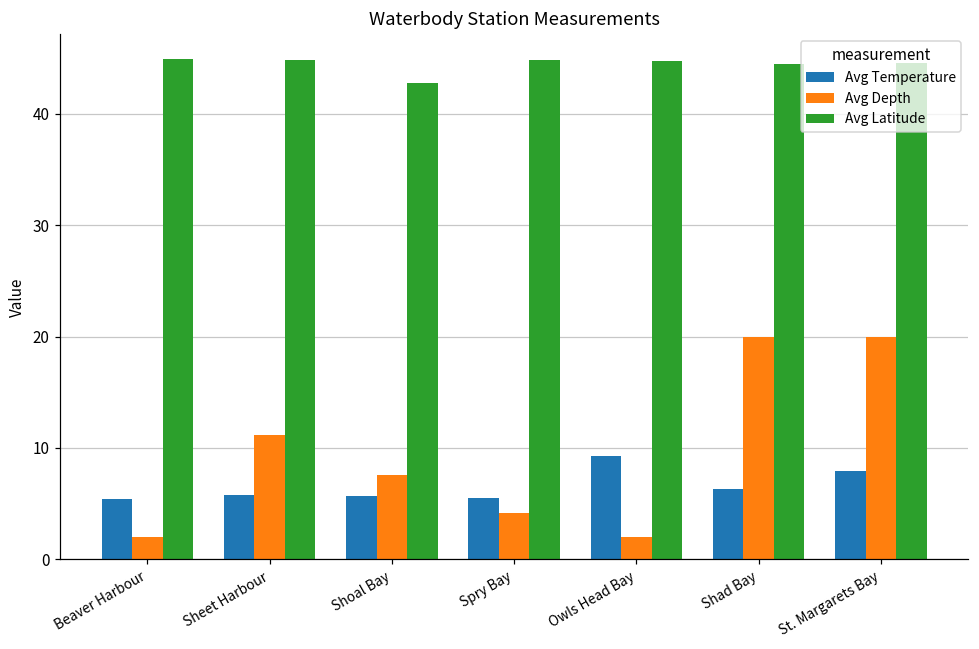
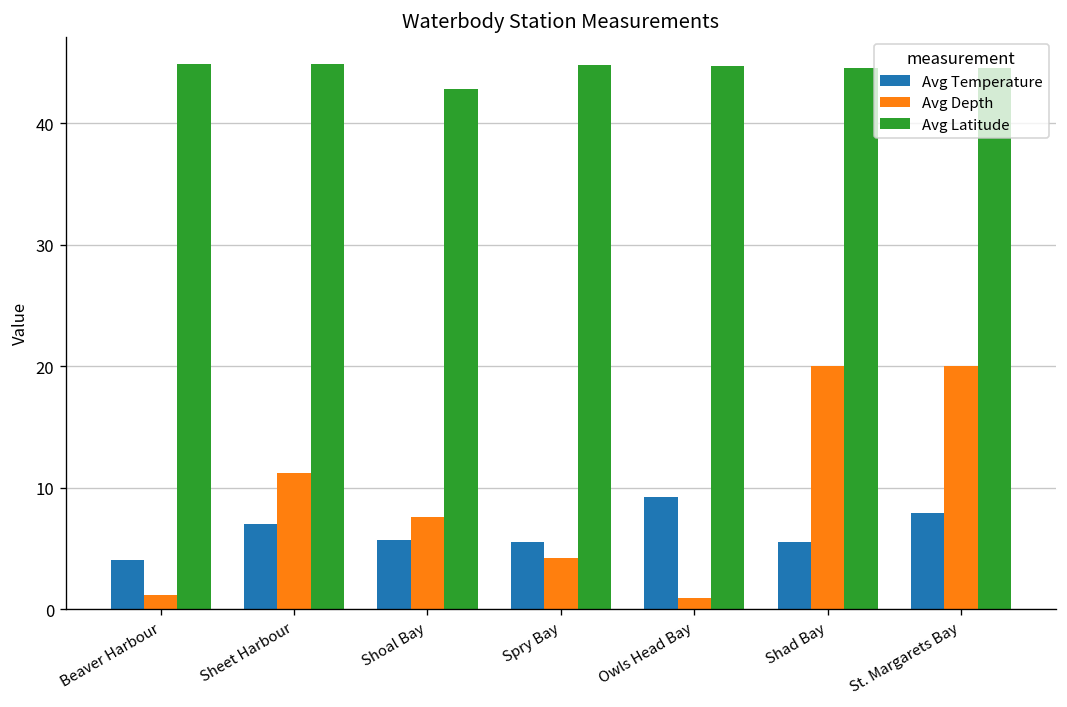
  {
    "Avg Temperature": {
-     "Beaver Harbour": 5.4,
-     "Sheet Harbour": 5.7,
+     "Beaver Harbour": 4.0,
+     "Sheet Harbour": 7.0,
      "Shoal Bay": 5.7,
      "Spry Bay": 5.5,
      "Owls Head Bay": 9.2,
-     "Shad Bay": 6.3,
+     "Shad Bay": 5.5,
      "St. Margarets Bay": 7.9
    },
    "Avg Depth": {
-     "Beaver Harbour": 2.0,
+     "Beaver Harbour": 1.2,
      "Sheet Harbour": 11.2,
      "Shoal Bay": 7.6,
      "Spry Bay": 4.2,
-     "Owls Head Bay": 2.0,
+     "Owls Head Bay": 0.9,
      "Shad Bay": 20.0,
      "St. Margarets Bay": 20.0
    },
    "Avg Latitude": {
      "Beaver Harbour": 44.9,
      "Sheet Harbour": 44.8,
      "Shoal Bay": 42.8,
      "Spry Bay": 44.8,
      "Owls Head Bay": 44.7,
      "Shad Bay": 44.5
    }
  }
